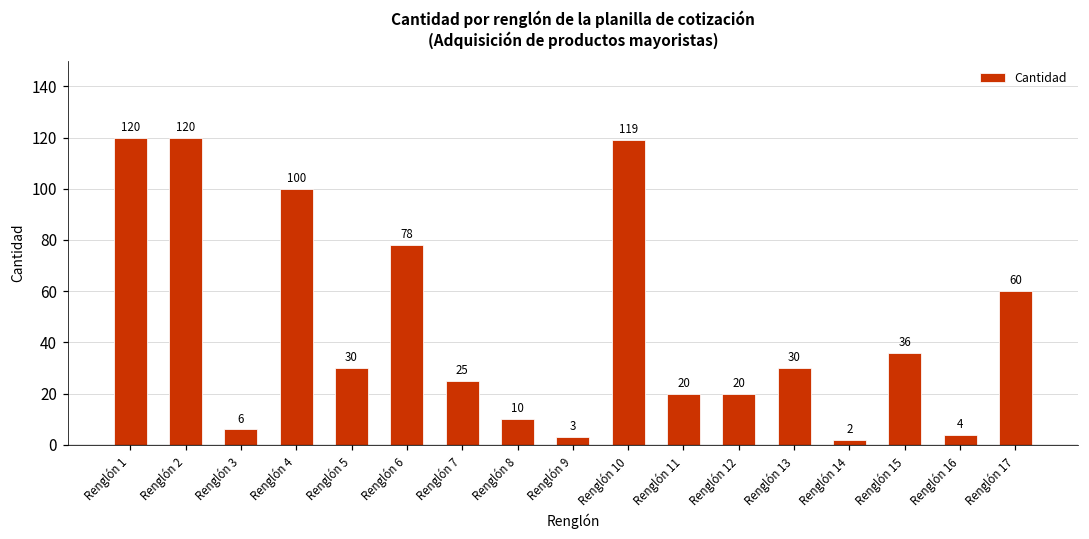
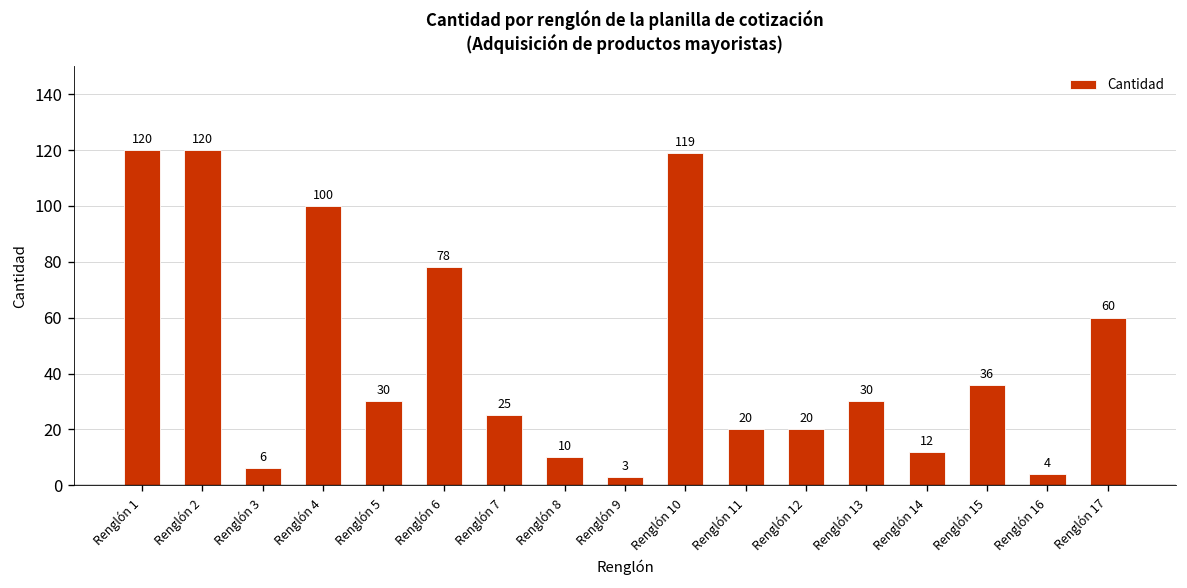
  {
    "Renglón 1": 120,
    "Renglón 2": 120,
    "Renglón 3": 6,
    "Renglón 4": 100,
    "Renglón 5": 30,
    "Renglón 6": 78,
    "Renglón 7": 25,
    "Renglón 8": 10,
    "Renglón 9": 3,
    "Renglón 10": 119,
    "Renglón 11": 20,
    "Renglón 12": 20,
    "Renglón 13": 30,
-   "Renglón 14": 2,
+   "Renglón 14": 12,
    "Renglón 15": 36,
    "Renglón 16": 4,
    "Renglón 17": 60
  }
